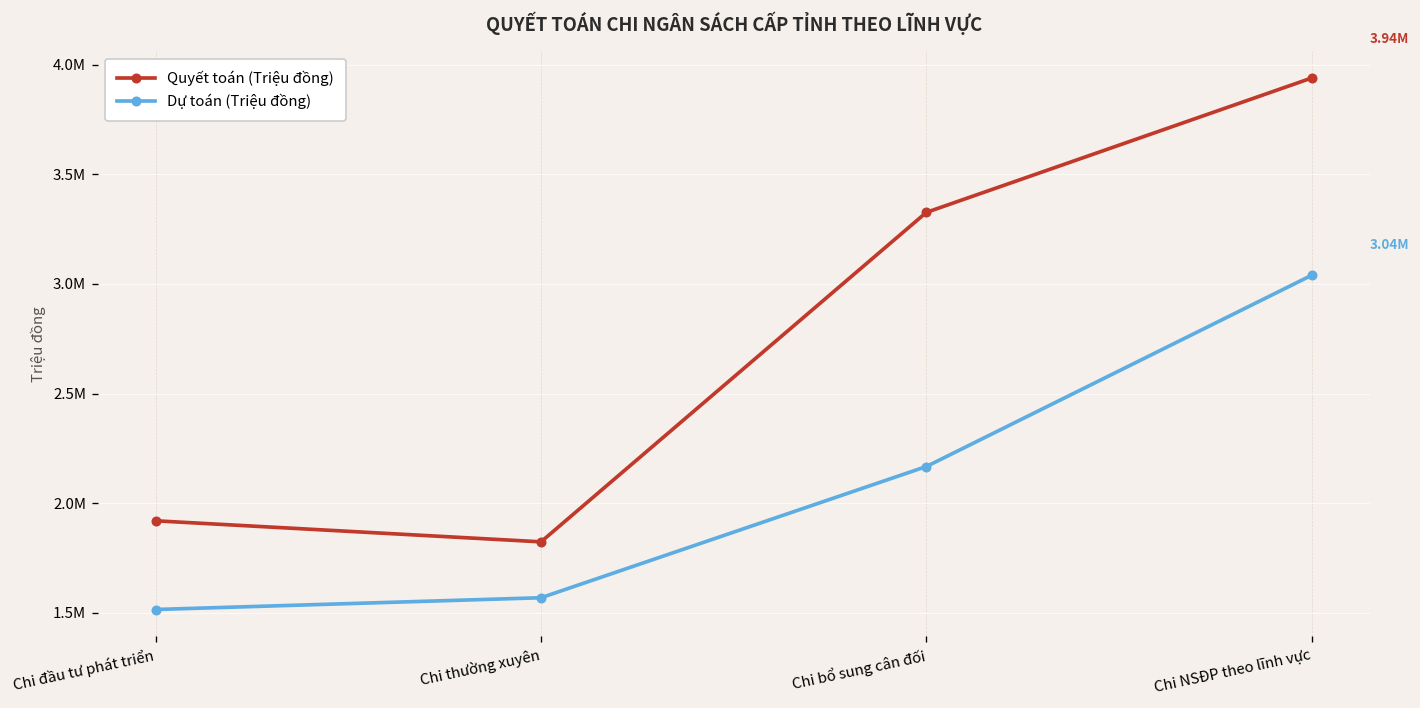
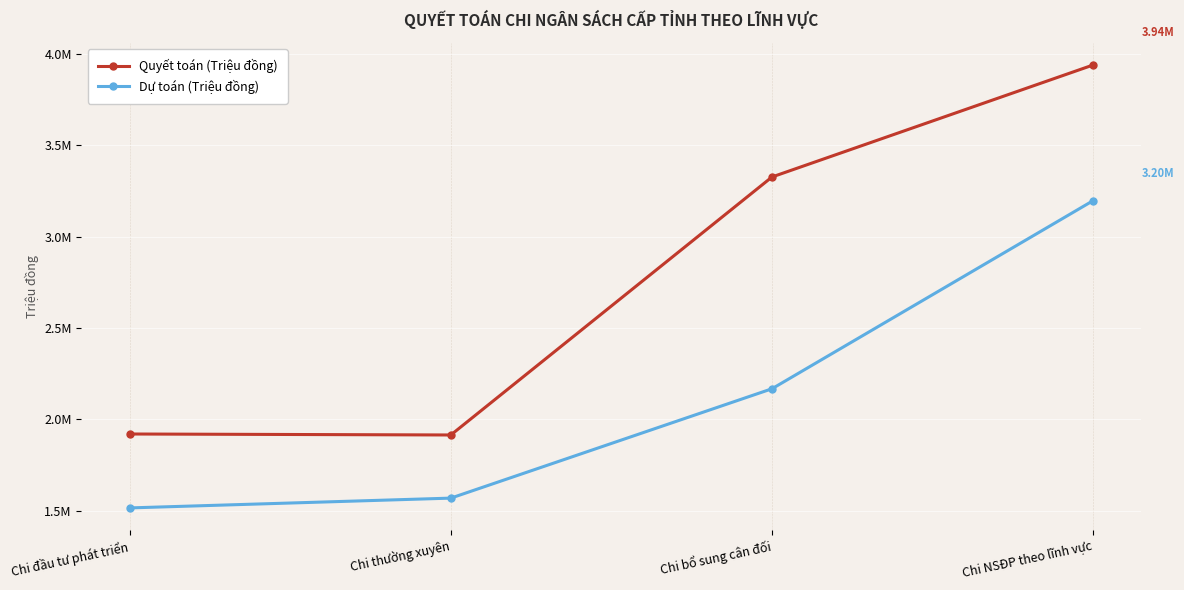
  {
    "Quyết toán (Triệu đồng)": {
      "Chi đầu tư phát triển": "1920000",
-     "Chi thường xuyên": "1820000",
+     "Chi thường xuyên": "1910000",
      "Chi bổ sung cân đối": "3330000",
      "Chi NSĐP theo lĩnh vực": "3940000"
    },
    "Dự toán (Triệu đồng)": {
-     "Chi NSĐP theo lĩnh vực": "3.04M"
+     "Chi NSĐP theo lĩnh vực": "3.20M"
    }
  }
